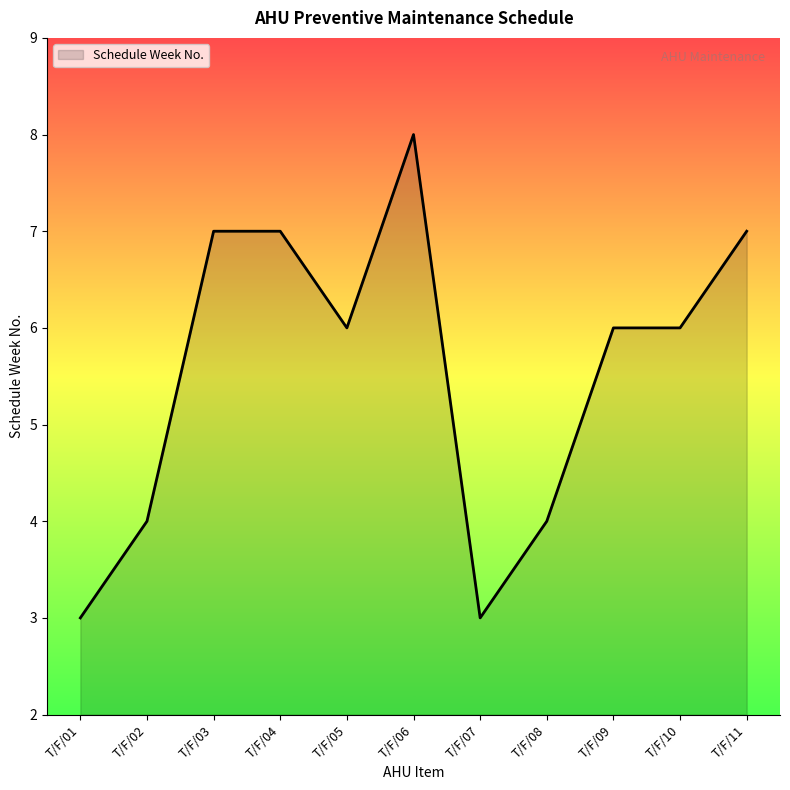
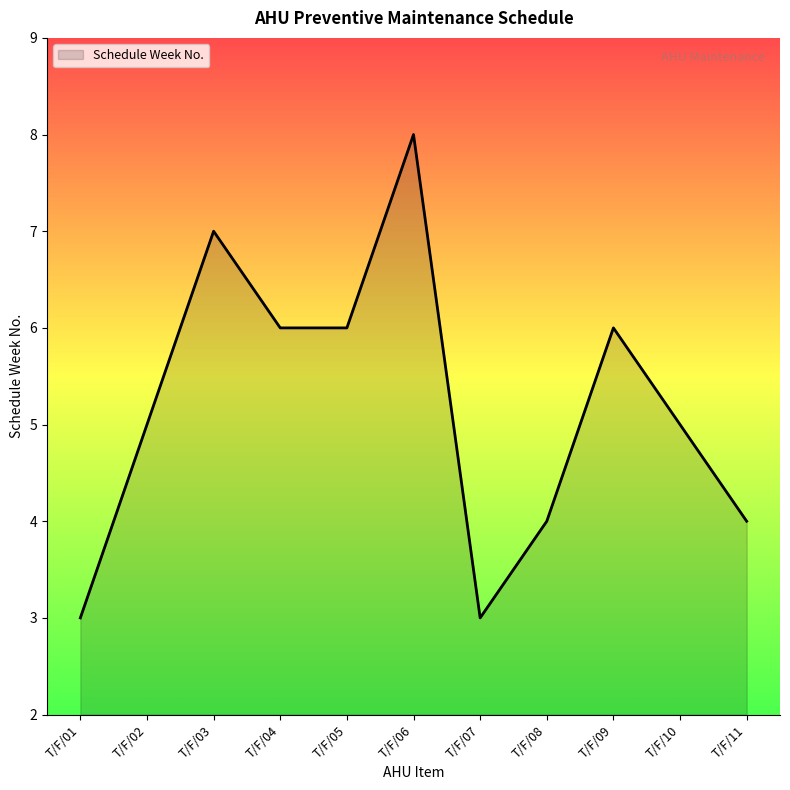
  {
    "T/F/01": 3,
-   "T/F/02": 4,
+   "T/F/02": 5,
    "T/F/03": 7,
-   "T/F/04": 7,
+   "T/F/04": 6,
    "T/F/05": 6,
    "T/F/06": 8,
    "T/F/07": 3,
    "T/F/08": 4,
    "T/F/09": 6,
-   "T/F/10": 6,
-   "T/F/11": 7
+   "T/F/10": 5,
+   "T/F/11": 4
  }
